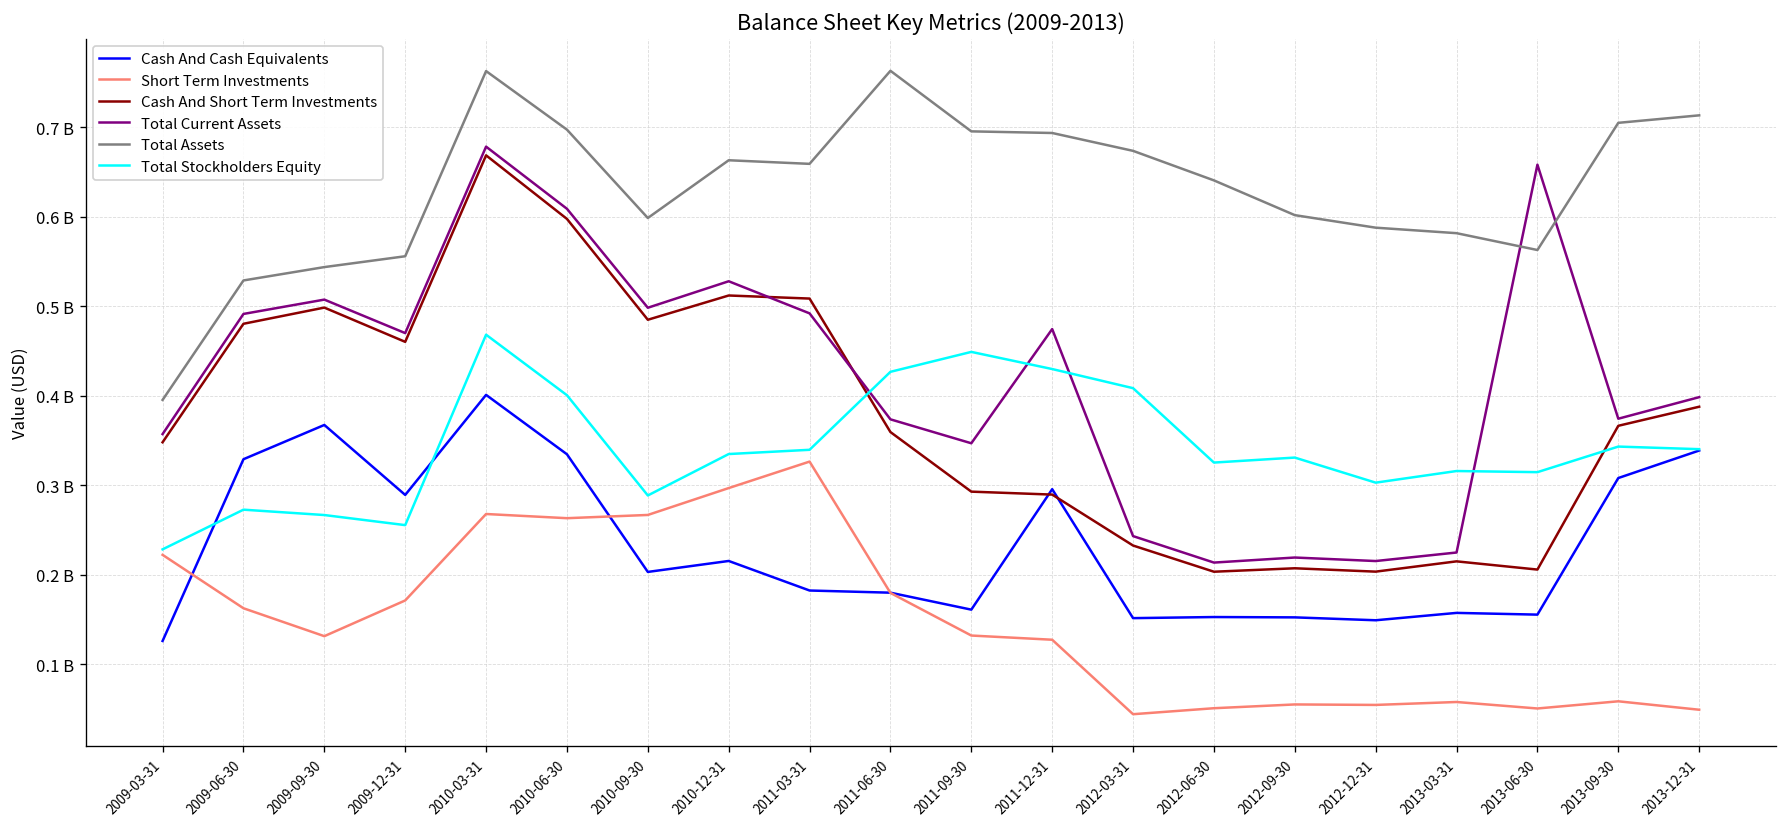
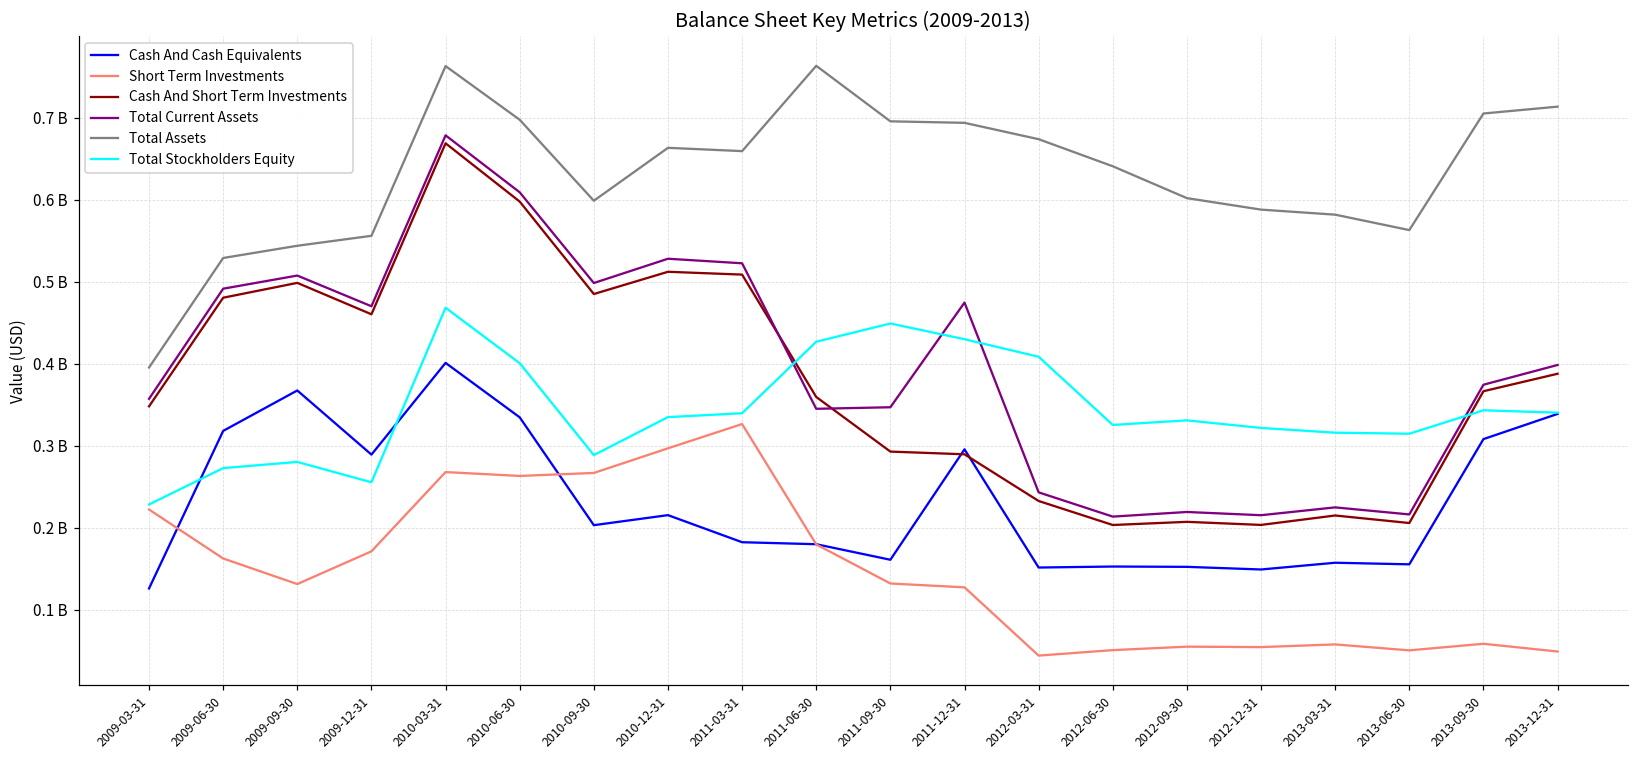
  {
    "Cash And Cash Equivalents": {
      "2009-03-31": 130000000,
-     "2009-06-30": 330000000,
+     "2009-06-30": 320000000,
      "2009-09-30": 370000000,
      "2009-12-31": 290000000,
      "2010-03-31": 400000000,
      "2010-06-30": 330000000,
      "2010-09-30": 200000000,
      "2010-12-31": 220000000,
      "2011-03-31": 180000000,
      "2011-09-30": 160000000,
      "2011-12-31": 300000000,
      "2012-03-31": 150000000,
      "2012-06-30": 150000000,
      "2012-09-30": 150000000,
      "2012-12-31": 150000000,
      "2013-03-31": 160000000,
      "2013-06-30": 160000000,
      "2013-09-30": 310000000
    },
    "Short Term Investments": {
      "2009-03-31": 220000000,
      "2009-06-30": 160000000,
      "2009-09-30": 130000000,
      "2009-12-31": 170000000,
      "2010-03-31": 270000000,
      "2010-06-30": 260000000,
      "2010-09-30": 270000000,
      "2010-12-31": 300000000,
      "2011-03-31": 330000000,
      "2011-09-30": 130000000,
      "2011-12-31": 130000000,
      "2012-03-31": 40000000,
      "2012-06-30": 50000000,
      "2012-09-30": 50000000,
      "2012-12-31": 50000000,
      "2013-03-31": 60000000,
      "2013-06-30": 50000000,
      "2013-09-30": 60000000,
      "2013-12-31": 50000000
    },
    "Cash And Short Term Investments": {
      "2009-03-31": 350000000,
      "2009-06-30": 480000000,
      "2009-09-30": 500000000,
      "2009-12-31": 460000000,
      "2010-03-31": 670000000,
      "2010-06-30": 600000000,
      "2010-09-30": 480000000,
      "2010-12-31": 510000000,
      "2011-03-31": 510000000,
      "2011-06-30": 360000000,
      "2011-09-30": 290000000,
      "2011-12-31": 290000000,
      "2012-03-31": 230000000,
      "2012-06-30": 200000000,
      "2012-09-30": 210000000,
      "2012-12-31": 200000000,
      "2013-03-31": 210000000,
      "2013-06-30": 210000000,
      "2013-09-30": 370000000,
      "2013-12-31": 390000000
    },
    "Total Current Assets": {
      "2009-03-31": 360000000,
      "2009-06-30": 490000000,
      "2009-09-30": 510000000,
      "2009-12-31": 470000000,
      "2010-03-31": 680000000,
      "2010-06-30": 610000000,
      "2010-09-30": 500000000,
      "2010-12-31": 530000000,
-     "2011-03-31": 490000000,
-     "2011-06-30": 370000000,
+     "2011-03-31": 520000000,
+     "2011-06-30": 340000000,
      "2011-09-30": 350000000,
      "2011-12-31": 470000000,
      "2012-03-31": 240000000,
      "2012-06-30": 210000000,
      "2012-09-30": 220000000,
      "2012-12-31": 220000000,
      "2013-03-31": 220000000,
-     "2013-06-30": 660000000,
+     "2013-06-30": 220000000,
      "2013-09-30": 370000000,
      "2013-12-31": 400000000
    },
    "Total Assets": {
      "2009-03-31": 400000000,
      "2009-06-30": 530000000,
      "2009-09-30": 540000000,
      "2009-12-31": 560000000,
      "2010-03-31": 760000000,
      "2010-06-30": 700000000,
      "2010-09-30": 600000000,
      "2010-12-31": 660000000,
      "2011-03-31": 660000000,
      "2011-06-30": 760000000,
      "2011-09-30": 700000000,
      "2011-12-31": 690000000,
      "2012-03-31": 670000000,
      "2012-06-30": 640000000,
      "2012-09-30": 600000000,
      "2012-12-31": 590000000,
      "2013-03-31": 580000000,
      "2013-06-30": 560000000,
      "2013-09-30": 710000000,
      "2013-12-31": 710000000
    },
    "Total Stockholders Equity": {
      "2009-03-31": 230000000,
      "2009-06-30": 270000000,
-     "2009-09-30": 270000000,
+     "2009-09-30": 280000000,
      "2009-12-31": 260000000,
      "2010-03-31": 470000000,
      "2010-06-30": 400000000,
      "2010-09-30": 290000000,
      "2010-12-31": 330000000,
      "2011-03-31": 340000000,
      "2011-06-30": 430000000,
      "2011-09-30": 450000000,
      "2011-12-31": 430000000,
      "2012-03-31": 410000000,
      "2012-06-30": 330000000,
      "2012-09-30": 330000000,
-     "2012-12-31": 300000000,
+     "2012-12-31": 320000000,
      "2013-03-31": 320000000,
      "2013-06-30": 310000000,
      "2013-09-30": 340000000
    }
  }
